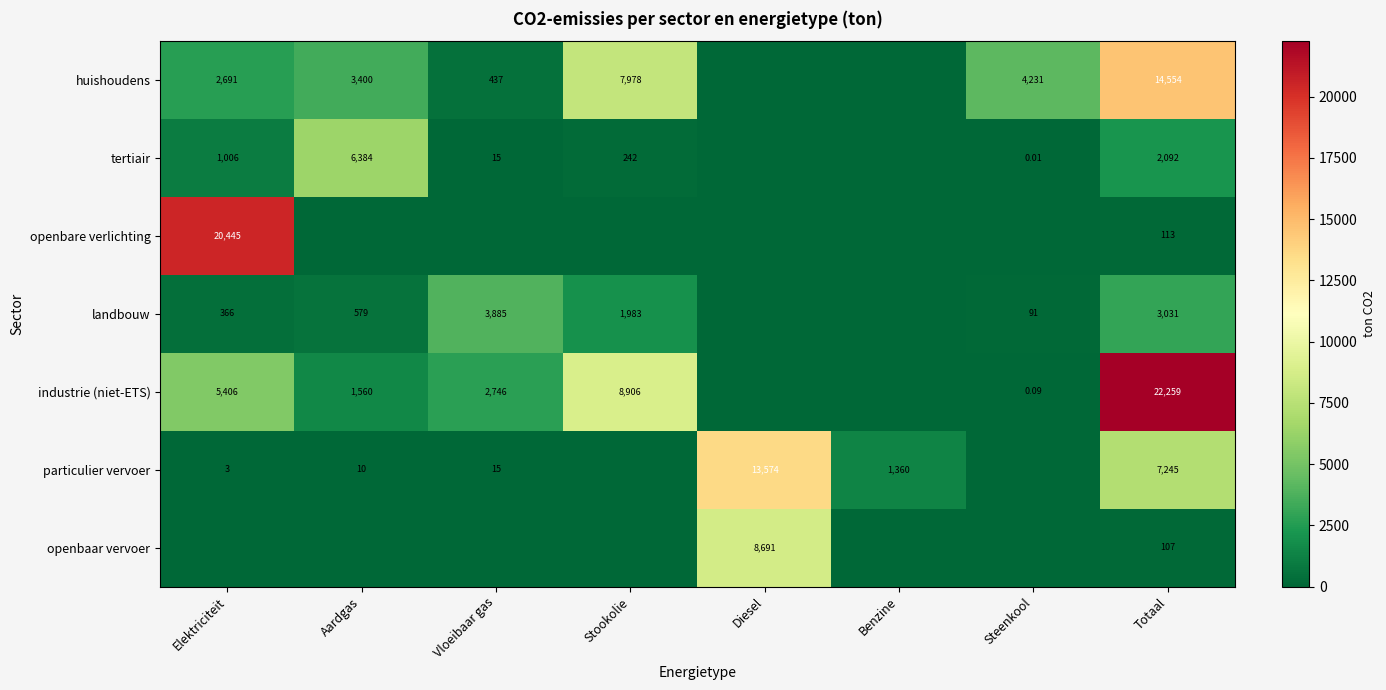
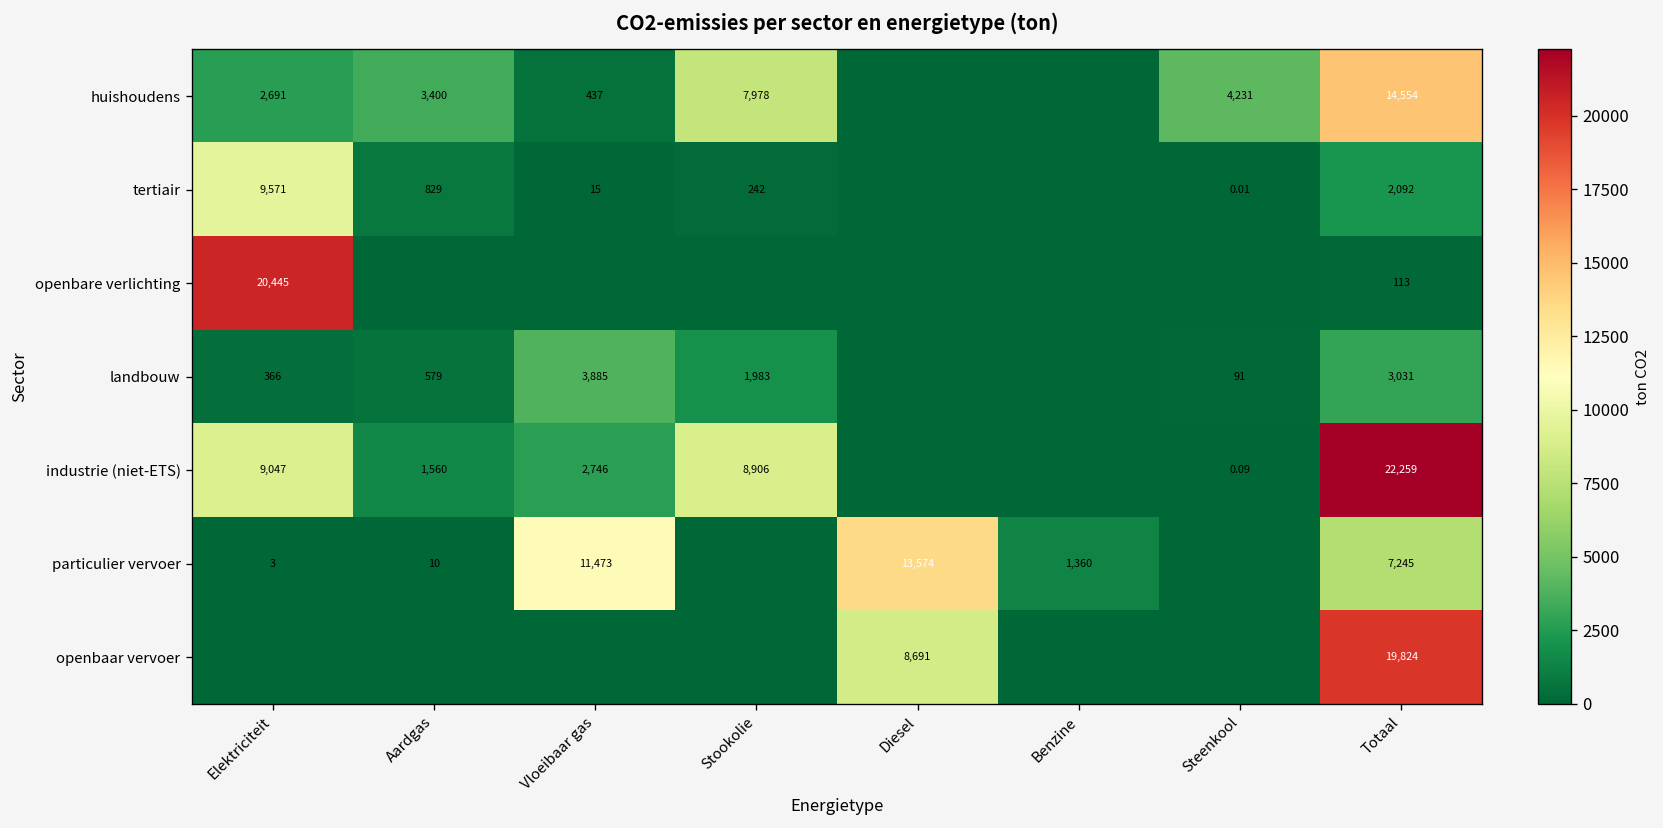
  {
    "huishoudens": {
      "Elektriciteit": "2,691",
      "Aardgas": "3,400",
      "Vloeibaar gas": "437",
      "Stookolie": "7,978",
      "Steenkool": "4,231",
      "Totaal": "14,554"
    },
    "tertiair": {
-     "Elektriciteit": "1,006",
-     "Aardgas": "6,384",
+     "Elektriciteit": "9,571",
+     "Aardgas": "829",
      "Vloeibaar gas": "15",
      "Stookolie": "242",
      "Steenkool": "0.01",
      "Totaal": "2,092"
    },
    "openbare verlichting": {
      "Elektriciteit": "20,445",
      "Totaal": "113"
    },
    "landbouw": {
      "Elektriciteit": "366",
      "Aardgas": "579",
      "Vloeibaar gas": "3,885",
      "Stookolie": "1,983",
      "Steenkool": "91",
      "Totaal": "3,031"
    },
    "industrie (niet-ETS)": {
-     "Elektriciteit": "5,406",
+     "Elektriciteit": "9,047",
      "Aardgas": "1,560",
      "Vloeibaar gas": "2,746",
      "Stookolie": "8,906",
      "Steenkool": "0.09",
      "Totaal": "22,259"
    },
    "particulier vervoer": {
      "Elektriciteit": "3",
      "Aardgas": "10",
-     "Vloeibaar gas": "15",
+     "Vloeibaar gas": "11,473",
      "Diesel": "13,574",
      "Benzine": "1,360",
      "Totaal": "7,245"
    },
    "openbaar vervoer": {
      "Diesel": "8,691",
-     "Totaal": "107"
+     "Totaal": "19,824"
    }
  }
